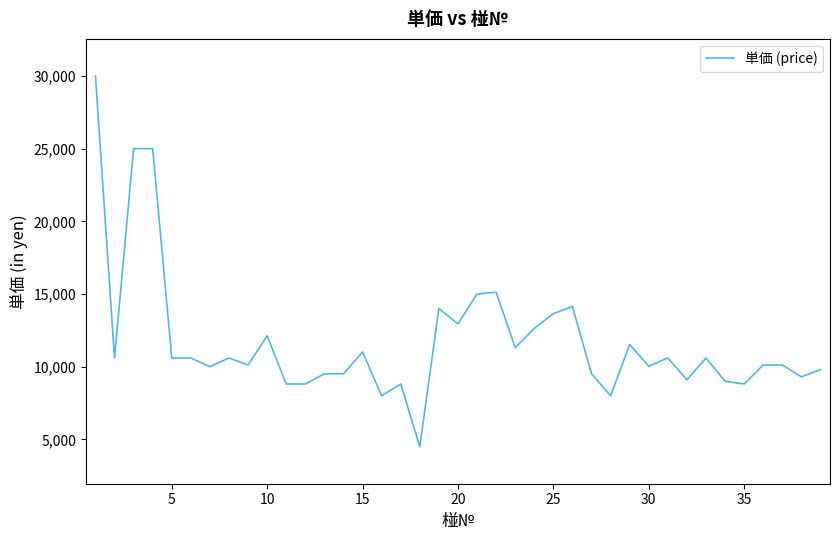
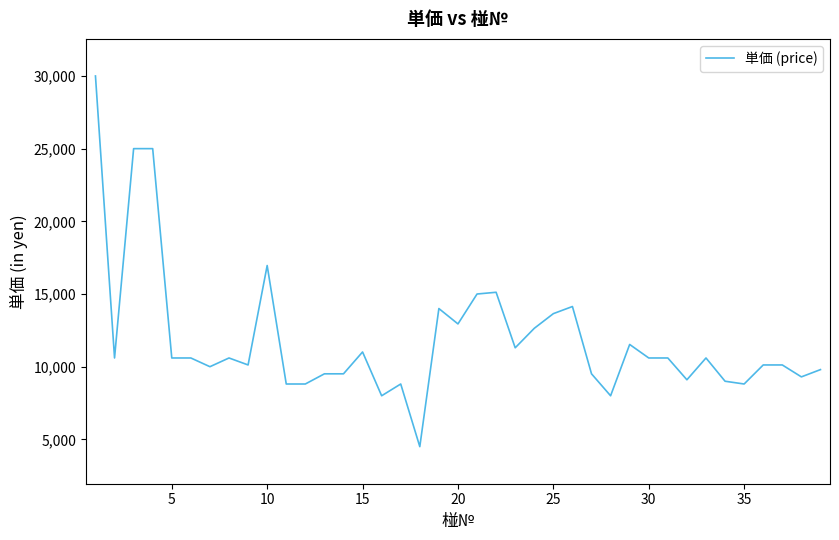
  {
    "5": "10,600",
-   "10": "12,100",
+   "10": "17,000",
    "15": "11,000",
    "20": "12,900",
    "25": "13,700",
-   "30": "10,000",
+   "30": "10,600",
    "35": "8,800"
  }
